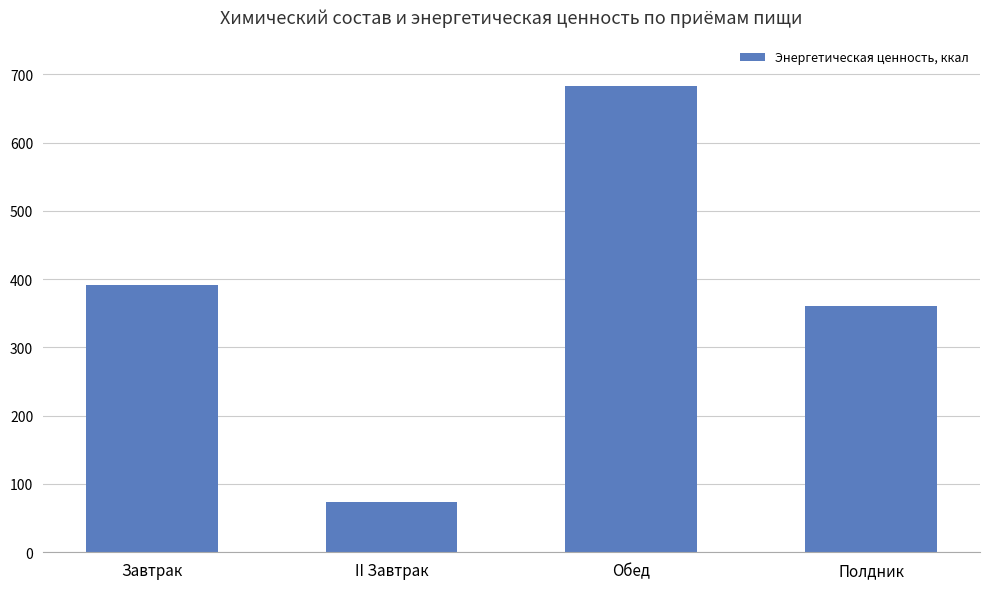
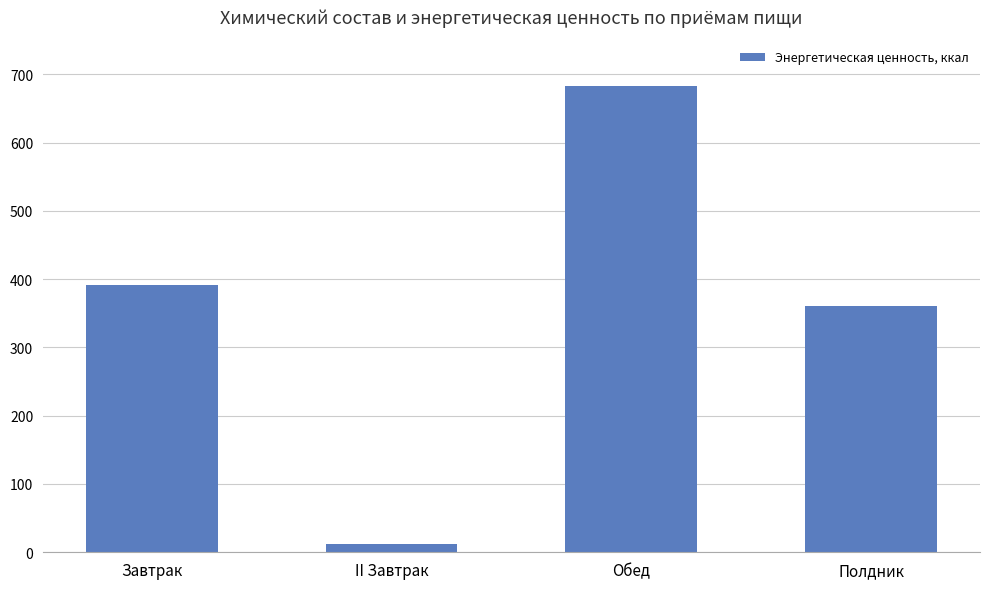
  {
    "Завтрак": 390,
-   "II Завтрак": 70,
+   "II Завтрак": 10,
    "Обед": 680,
    "Полдник": 360
  }
